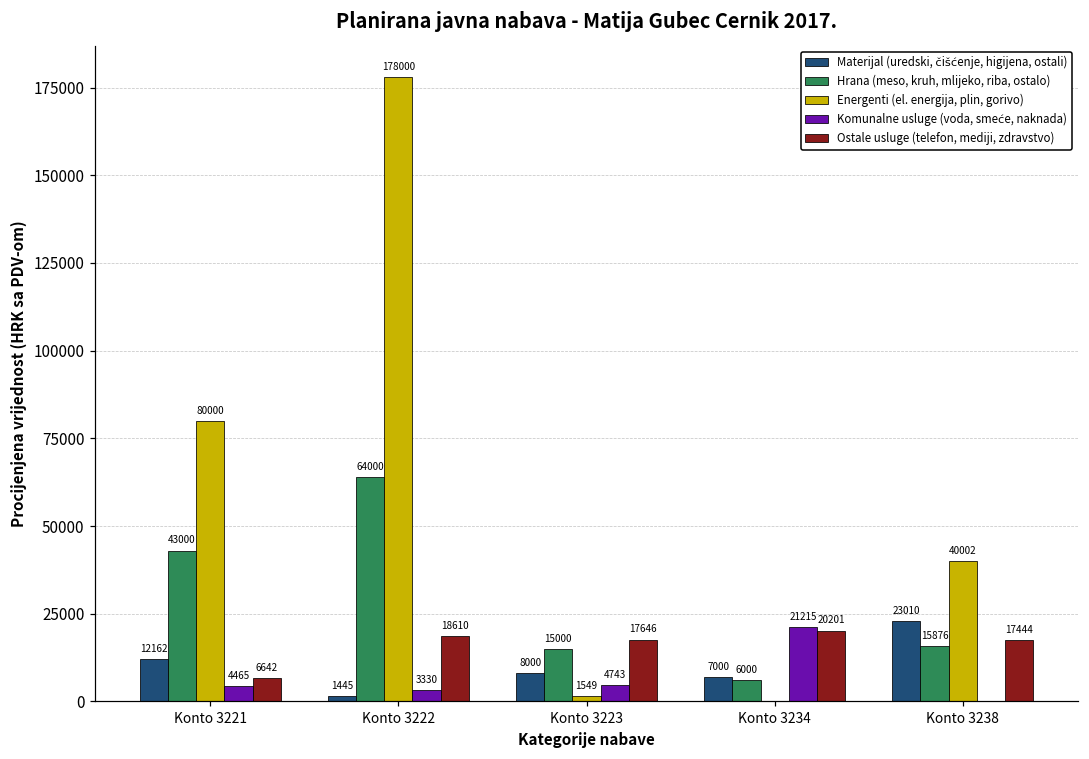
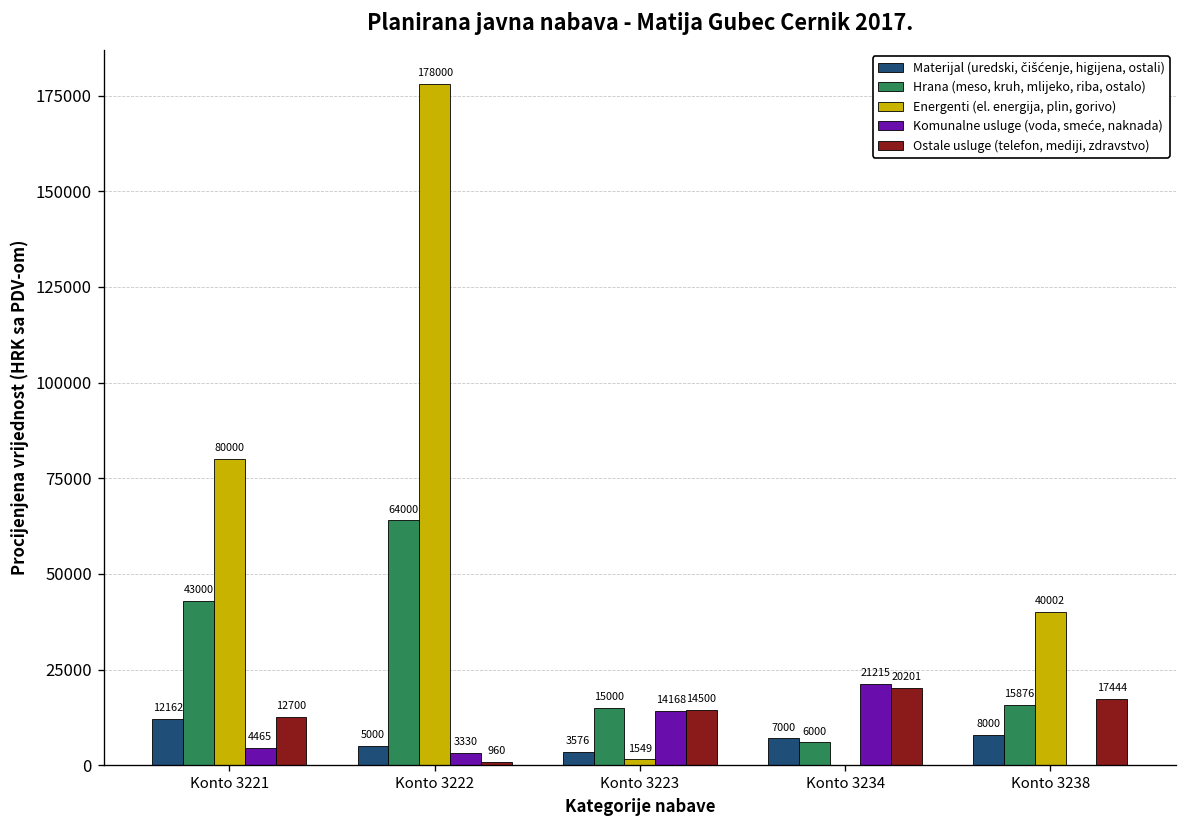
  {
    "Materijal (uredski, čišćenje, higijena, ostali)": {
      "Konto 3221": 12162,
-     "Konto 3222": 1445,
-     "Konto 3223": 8000,
+     "Konto 3222": 5000,
+     "Konto 3223": 3576,
      "Konto 3234": 7000,
-     "Konto 3238": 23010
+     "Konto 3238": 8000
    },
    "Hrana (meso, kruh, mlijeko, riba, ostalo)": {
      "Konto 3221": 43000,
      "Konto 3222": 64000,
      "Konto 3223": 15000,
      "Konto 3234": 6000,
      "Konto 3238": 15876
    },
    "Energenti (el. energija, plin, gorivo)": {
      "Konto 3221": 80000,
      "Konto 3222": 178000,
      "Konto 3223": 1549,
      "Konto 3238": 40002
    },
    "Komunalne usluge (voda, smeće, naknada)": {
      "Konto 3221": 4465,
      "Konto 3222": 3330,
-     "Konto 3223": 4743,
+     "Konto 3223": 14168,
      "Konto 3234": 21215
    },
    "Ostale usluge (telefon, mediji, zdravstvo)": {
-     "Konto 3221": 6642,
-     "Konto 3222": 18610,
-     "Konto 3223": 17646,
+     "Konto 3221": 12700,
+     "Konto 3222": 960,
+     "Konto 3223": 14500,
      "Konto 3234": 20201,
      "Konto 3238": 17444
    }
  }
